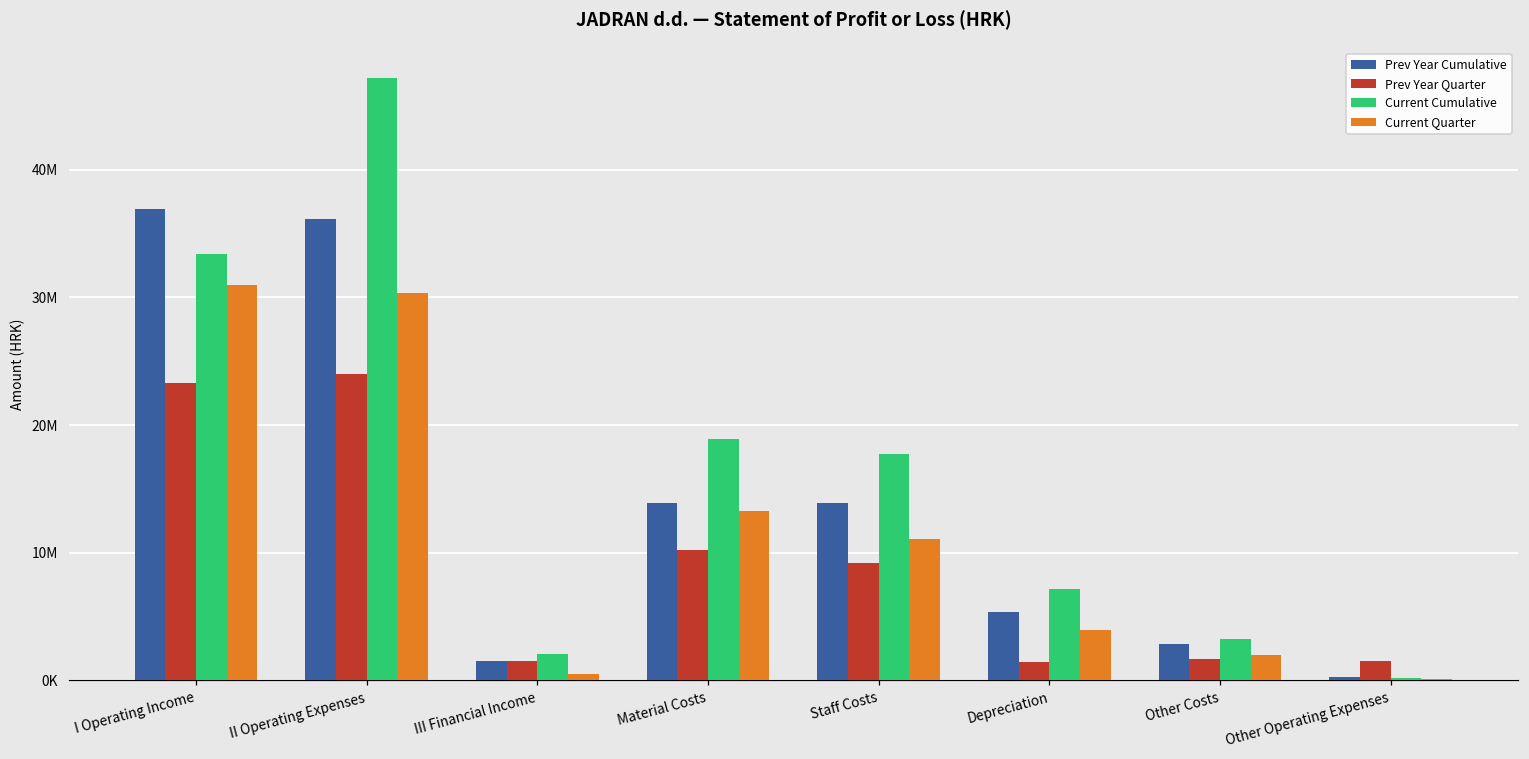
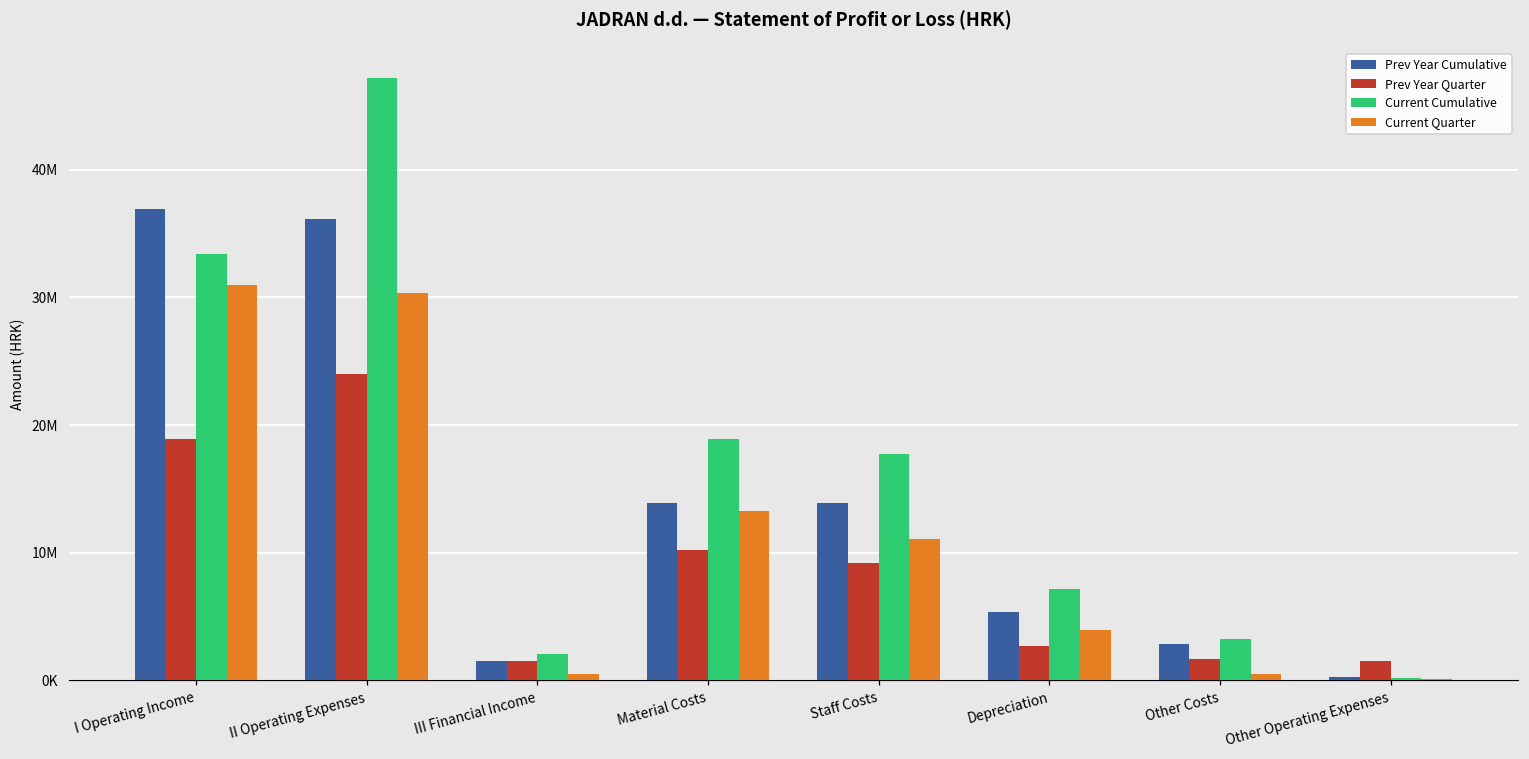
  {
    "Prev Year Cumulative": {
      "I Operating Income": 36900000,
      "II Operating Expenses": 36100000,
      "III Financial Income": 1500000,
      "Material Costs": 13900000,
      "Staff Costs": 13900000,
      "Depreciation": 5300000,
      "Other Costs": 2800000,
      "Other Operating Expenses": 200000
    },
    "Prev Year Quarter": {
-     "I Operating Income": 23300000,
+     "I Operating Income": 18900000,
      "II Operating Expenses": 24000000,
      "III Financial Income": 1500000,
      "Material Costs": 10200000,
      "Staff Costs": 9200000,
-     "Depreciation": 1400000,
+     "Depreciation": 2700000,
      "Other Costs": 1700000,
      "Other Operating Expenses": 1500000
    },
    "Current Cumulative": {
      "I Operating Income": 33400000,
      "II Operating Expenses": 47200000,
      "III Financial Income": 2100000,
      "Material Costs": 18900000,
      "Staff Costs": 17700000,
      "Depreciation": 7100000,
      "Other Costs": 3300000
    },
    "Current Quarter": {
      "I Operating Income": 30900000,
      "II Operating Expenses": 30400000,
      "III Financial Income": 500000,
      "Material Costs": 13300000,
      "Staff Costs": 11100000,
      "Depreciation": 3900000,
-     "Other Costs": 2000000
+     "Other Costs": 500000
    }
  }
